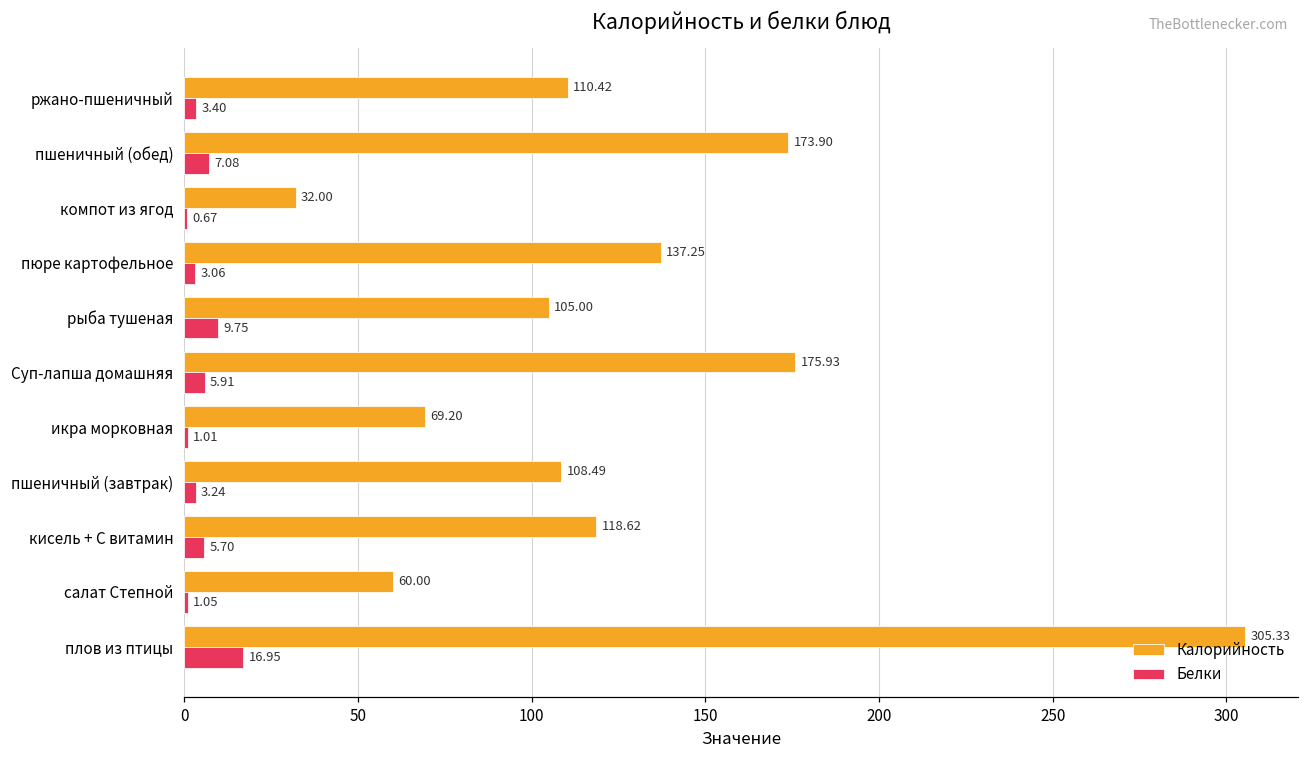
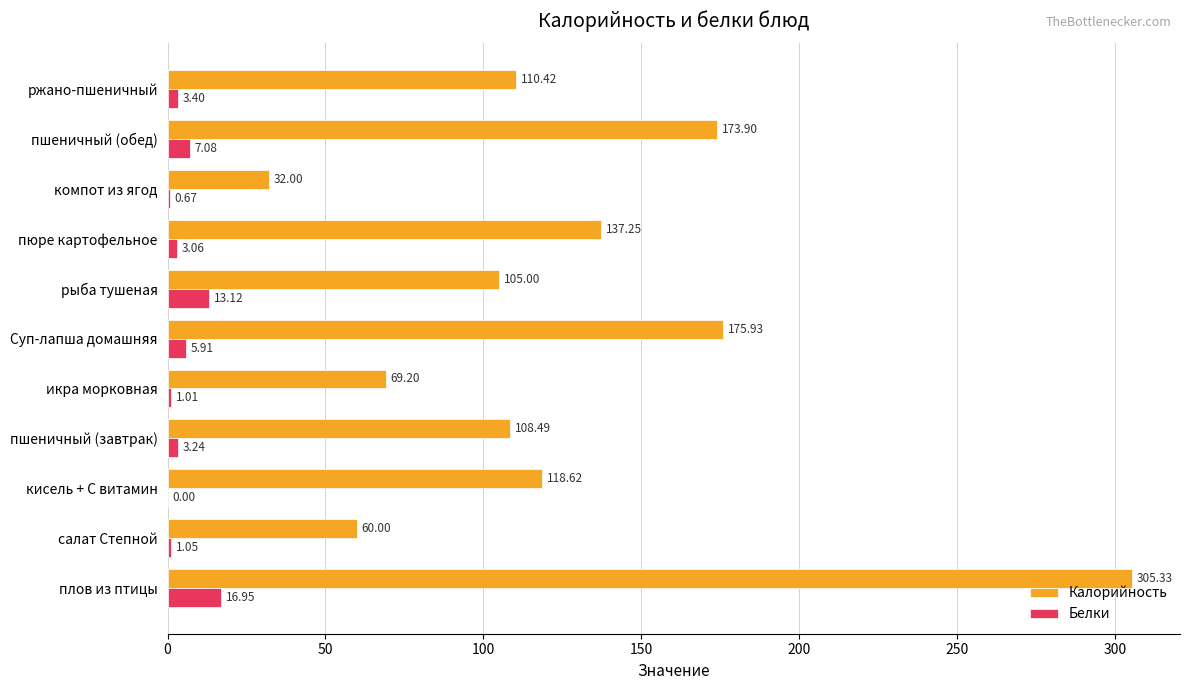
  {
    "Калорийность": {
      "ржано-пшеничный": 110.42,
      "пшеничный (обед)": 173.90,
      "компот из ягод": 32.00,
      "пюре картофельное": 137.25,
      "рыба тушеная": 105.00,
      "Суп-лапша домашняя": 175.93,
      "икра морковная": 69.20,
      "пшеничный (завтрак)": 108.49,
      "кисель + С витамин": 118.62,
      "салат Степной": 60.00,
      "плов из птицы": 305.33
    },
    "Белки": {
      "ржано-пшеничный": 3.40,
      "пшеничный (обед)": 7.08,
      "компот из ягод": 0.67,
      "пюре картофельное": 3.06,
-     "рыба тушеная": 9.75,
+     "рыба тушеная": 13.12,
      "Суп-лапша домашняя": 5.91,
      "икра морковная": 1.01,
      "пшеничный (завтрак)": 3.24,
-     "кисель + С витамин": 5.70,
+     "кисель + С витамин": 0.00,
      "салат Степной": 1.05,
      "плов из птицы": 16.95
    }
  }
